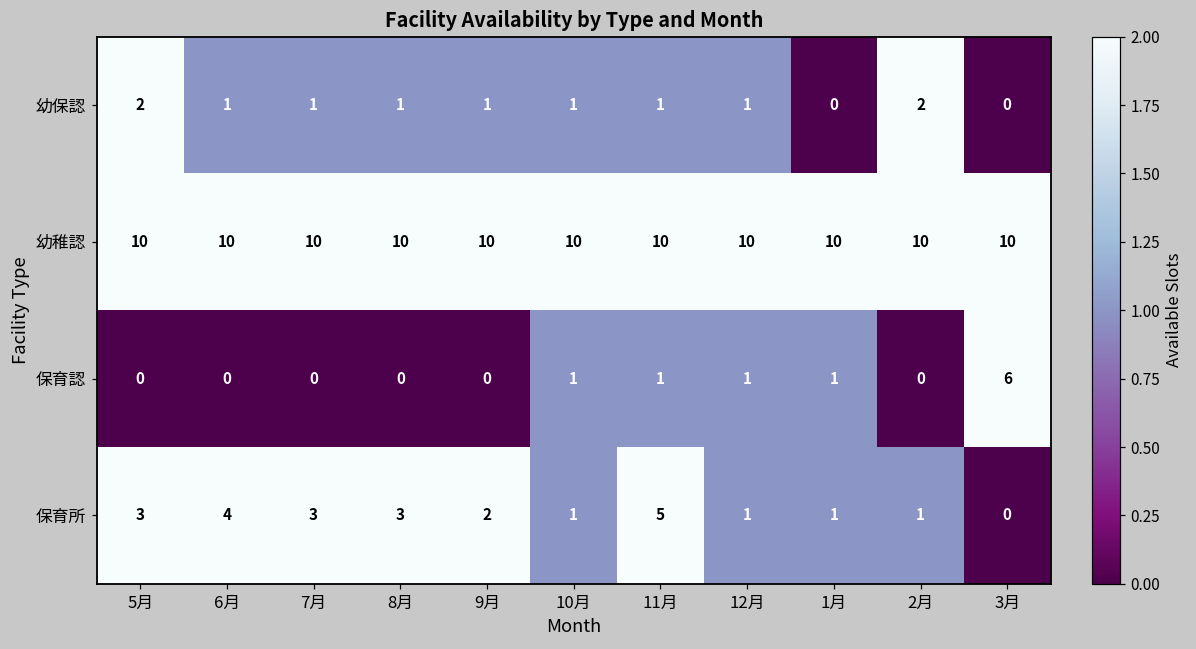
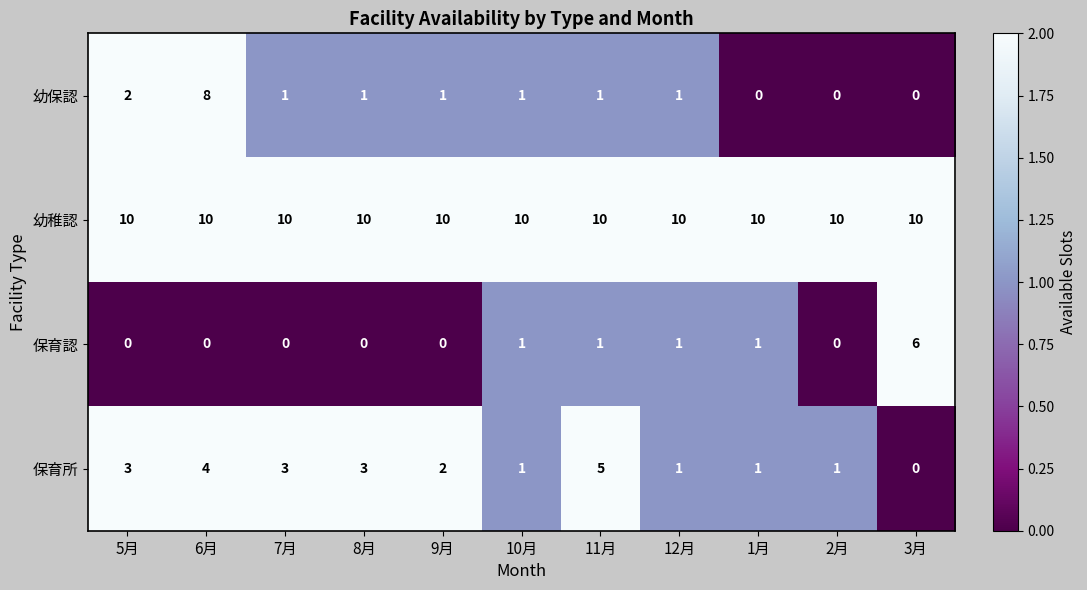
  {
    "幼保認": {
      "5月": 2,
-     "6月": 1,
+     "6月": 8,
      "7月": 1,
      "8月": 1,
      "9月": 1,
      "10月": 1,
      "11月": 1,
      "12月": 1,
      "1月": 0,
-     "2月": 2,
+     "2月": 0,
      "3月": 0
    },
    "幼稚認": {
      "5月": 10,
      "6月": 10,
      "7月": 10,
      "8月": 10,
      "9月": 10,
      "10月": 10,
      "11月": 10,
      "12月": 10,
      "1月": 10,
      "2月": 10,
      "3月": 10
    },
    "保育認": {
      "5月": 0,
      "6月": 0,
      "7月": 0,
      "8月": 0,
      "9月": 0,
      "10月": 1,
      "11月": 1,
      "12月": 1,
      "1月": 1,
      "2月": 0,
      "3月": 6
    },
    "保育所": {
      "5月": 3,
      "6月": 4,
      "7月": 3,
      "8月": 3,
      "9月": 2,
      "10月": 1,
      "11月": 5,
      "12月": 1,
      "1月": 1,
      "2月": 1,
      "3月": 0
    }
  }
